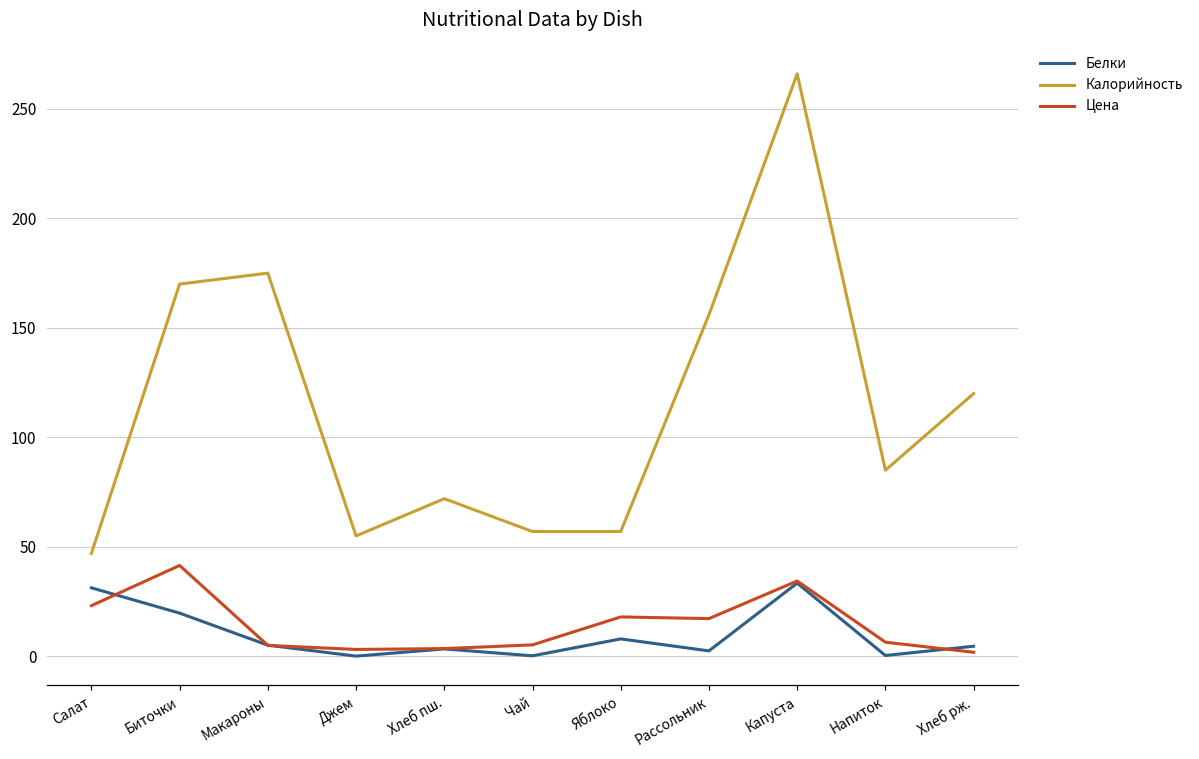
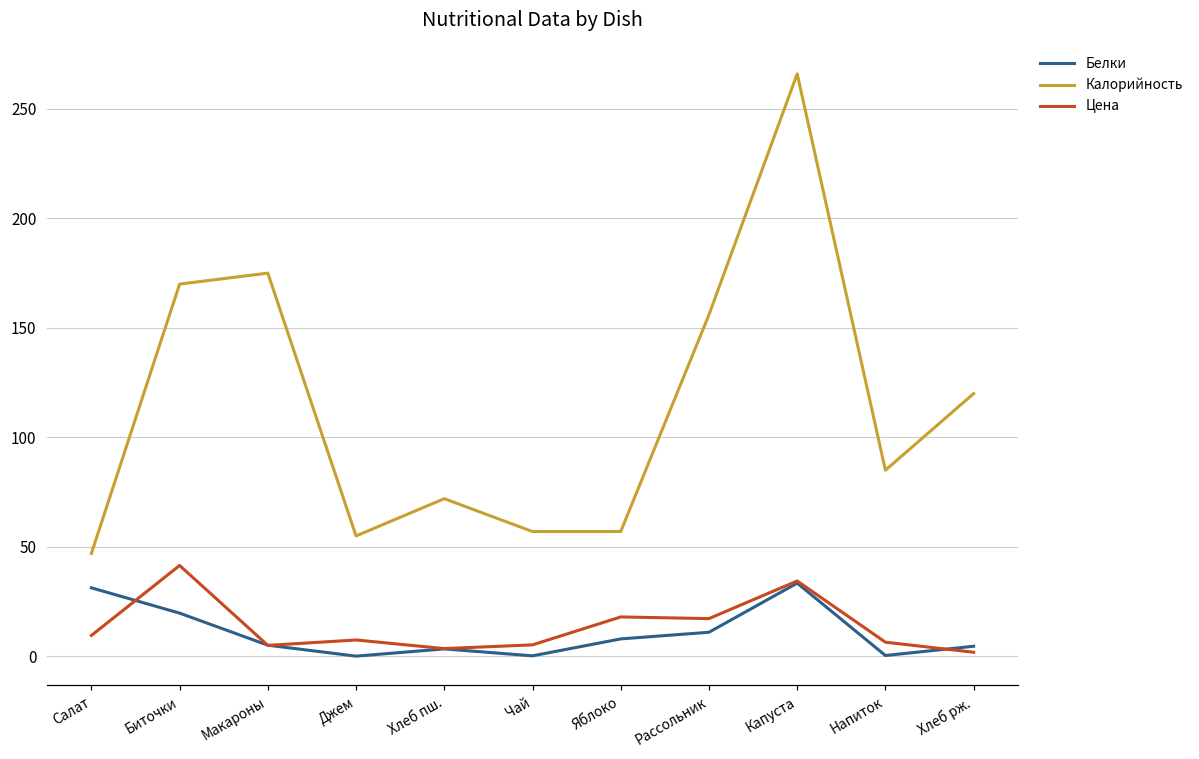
  {
    "Белки": {
      "Салат": 31,
      "Биточки": 20,
      "Джем": 0,
      "Чай": 0,
      "Яблоко": 8,
-     "Рассольник": 3,
+     "Рассольник": 11,
      "Напиток": 0,
      "Хлеб рж.": 5
    },
    "Калорийность": {
      "Салат": 47,
      "Биточки": 170,
      "Макароны": 175,
      "Джем": 55,
      "Хлеб пш.": 72,
      "Чай": 57,
      "Яблоко": 57,
      "Рассольник": 156,
      "Капуста": 266,
      "Напиток": 85,
      "Хлеб рж.": 120
    },
    "Цена": {
-     "Салат": 23,
+     "Салат": 10,
      "Биточки": 42,
-     "Джем": 3,
+     "Джем": 7,
      "Чай": 5,
      "Яблоко": 18,
      "Рассольник": 17,
      "Напиток": 6,
      "Хлеб рж.": 2
    }
  }
